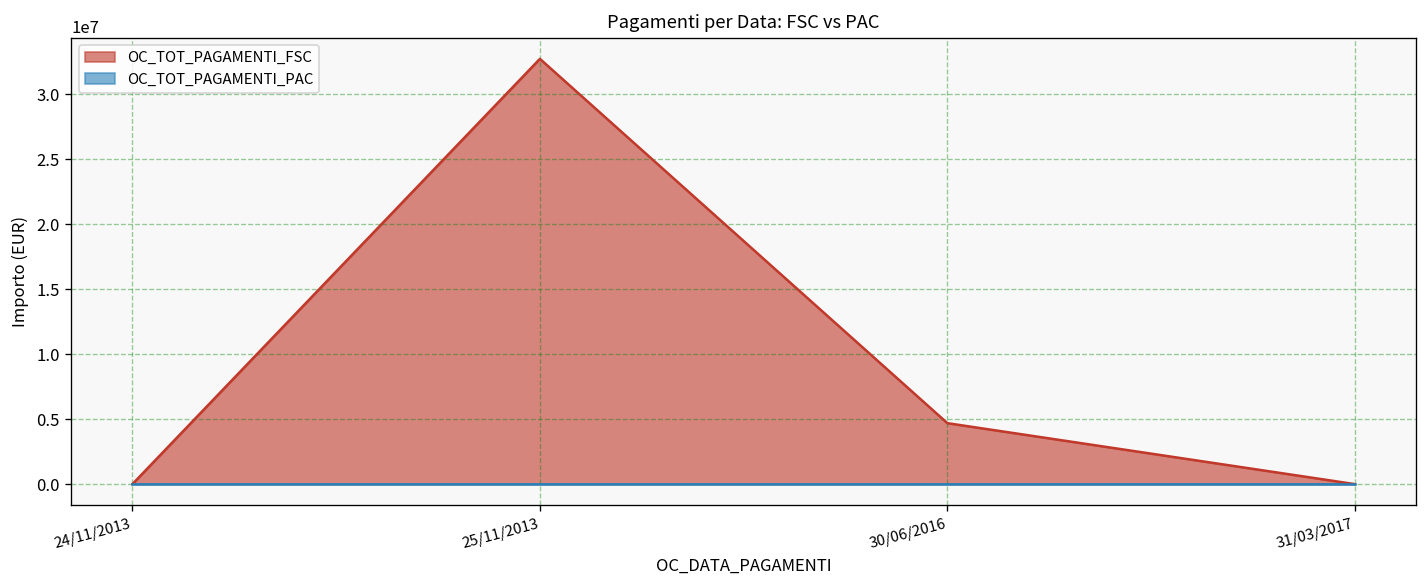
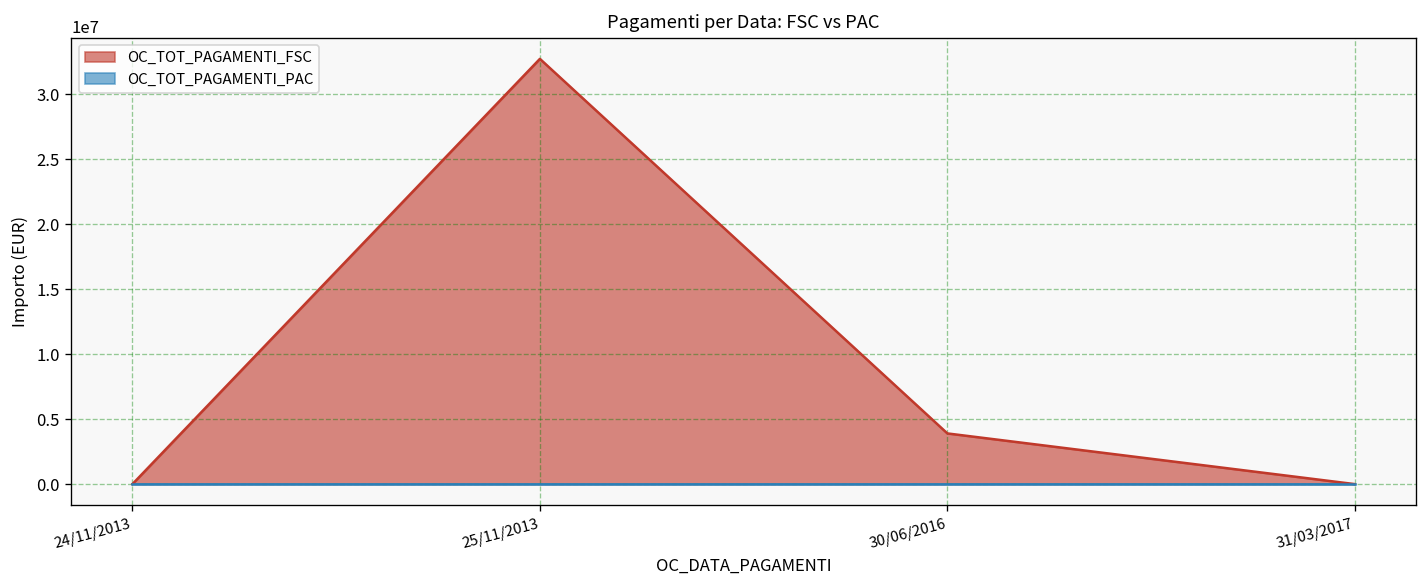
  {
    "OC_TOT_PAGAMENTI_FSC": {
      "25/11/2013": 32700000,
-     "30/06/2016": 4700000
+     "30/06/2016": 3900000
    },
    "OC_TOT_PAGAMENTI_PAC": {
      "25/11/2013": 0,
      "30/06/2016": 0
    }
  }
